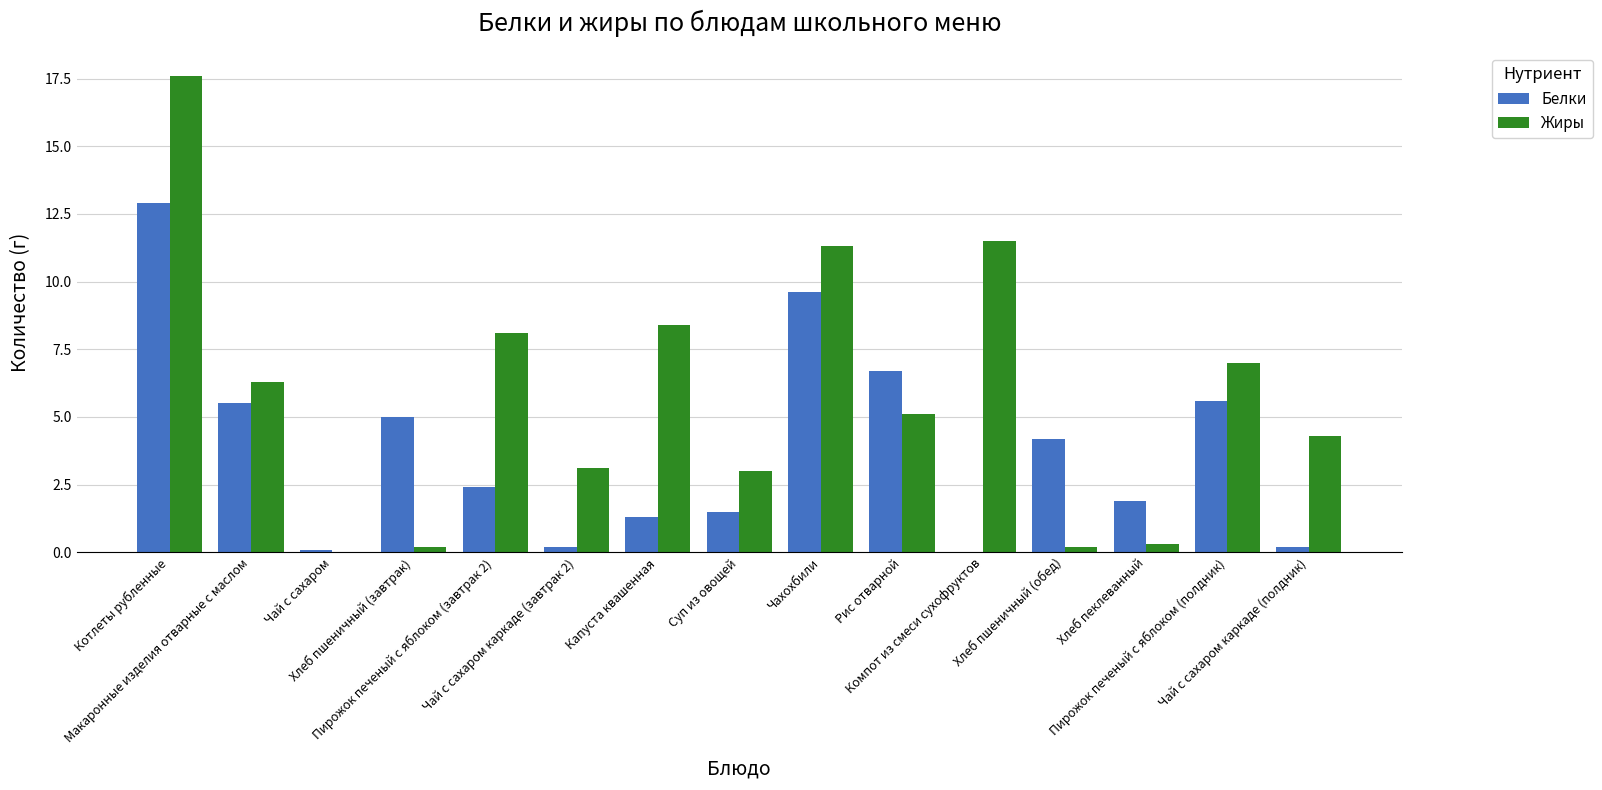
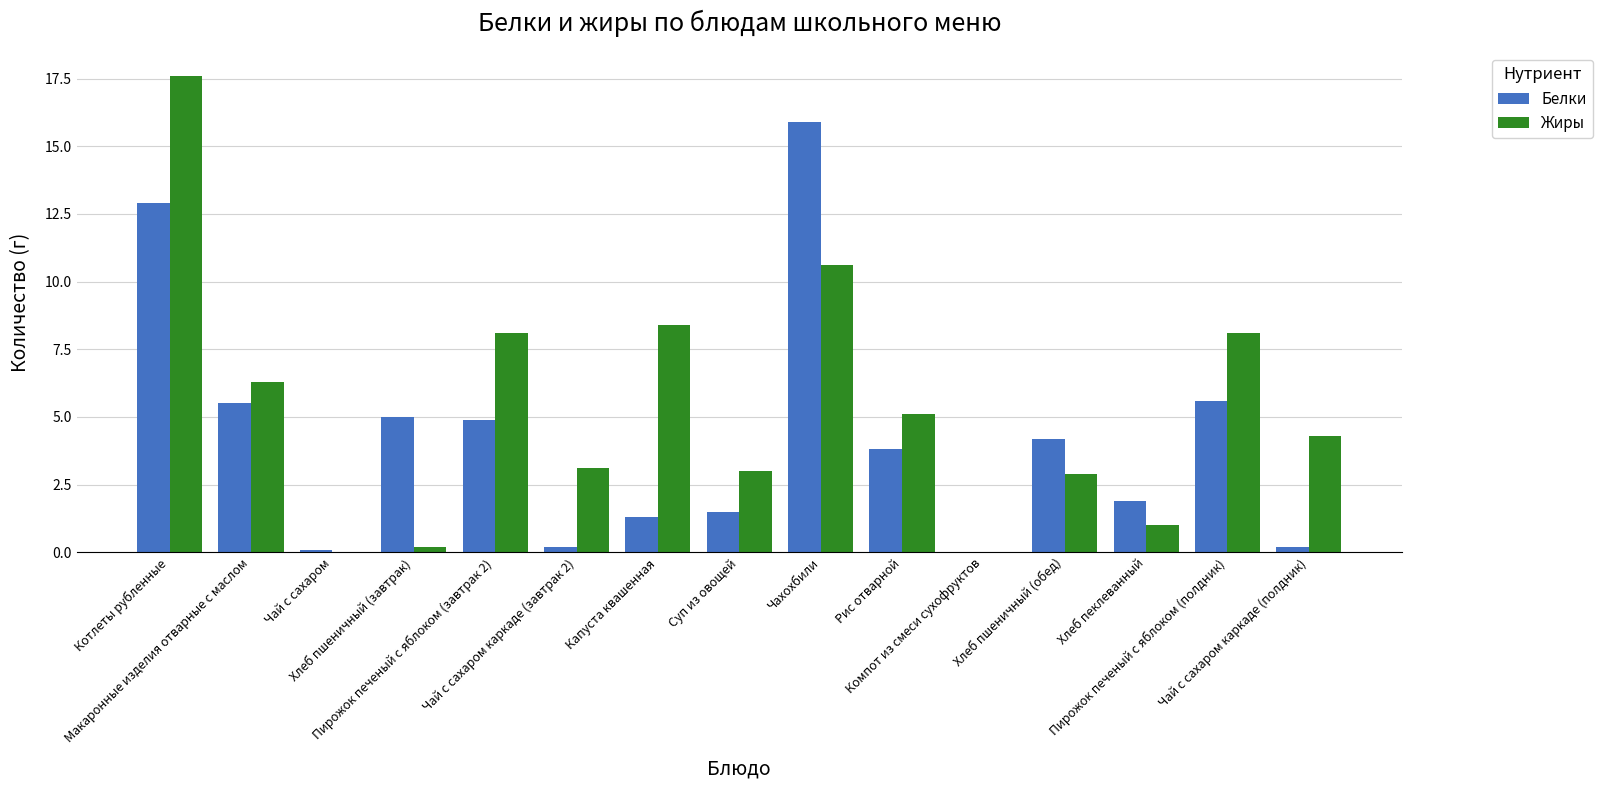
  {
    "Белки": {
      "Котлеты рубленные": 12.9,
      "Макаронные изделия отварные с маслом": 5.5,
      "Чай с сахаром": 0.1,
      "Хлеб пшеничный (завтрак)": 5.0,
-     "Пирожок печеный с яблоком (завтрак 2)": 2.4,
+     "Пирожок печеный с яблоком (завтрак 2)": 4.9,
      "Чай с сахаром каркаде (завтрак 2)": 0.2,
      "Капуста квашенная": 1.3,
      "Суп из овощей": 1.5,
-     "Чахохбили": 9.6,
-     "Рис отварной": 6.7,
+     "Чахохбили": 15.9,
+     "Рис отварной": 3.8,
      "Компот из смеси сухофруктов": 0.0,
      "Хлеб пшеничный (обед)": 4.2,
      "Хлеб пеклеванный": 1.9,
      "Пирожок печеный с яблоком (полдник)": 5.6,
      "Чай с сахаром каркаде (полдник)": 0.2
    },
    "Жиры": {
      "Котлеты рубленные": 17.6,
      "Макаронные изделия отварные с маслом": 6.3,
      "Чай с сахаром": 0.0,
      "Хлеб пшеничный (завтрак)": 0.2,
      "Пирожок печеный с яблоком (завтрак 2)": 8.1,
      "Чай с сахаром каркаде (завтрак 2)": 3.1,
      "Капуста квашенная": 8.4,
      "Суп из овощей": 3.0,
-     "Чахохбили": 11.3,
+     "Чахохбили": 10.6,
      "Рис отварной": 5.1,
-     "Компот из смеси сухофруктов": 11.5,
-     "Хлеб пшеничный (обед)": 0.2,
-     "Хлеб пеклеванный": 0.3,
-     "Пирожок печеный с яблоком (полдник)": 7.0,
+     "Компот из смеси сухофруктов": 0.0,
+     "Хлеб пшеничный (обед)": 2.9,
+     "Хлеб пеклеванный": 1.0,
+     "Пирожок печеный с яблоком (полдник)": 8.1,
      "Чай с сахаром каркаде (полдник)": 4.3
    }
  }
